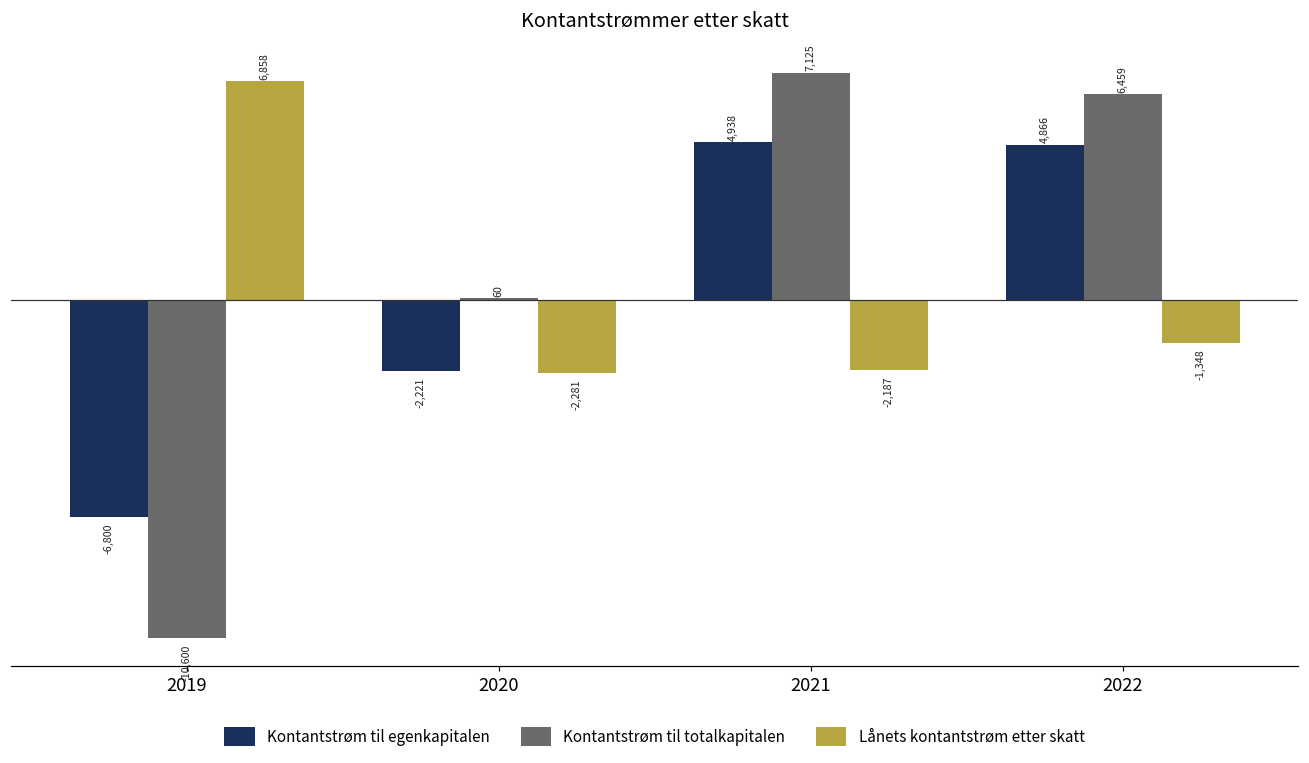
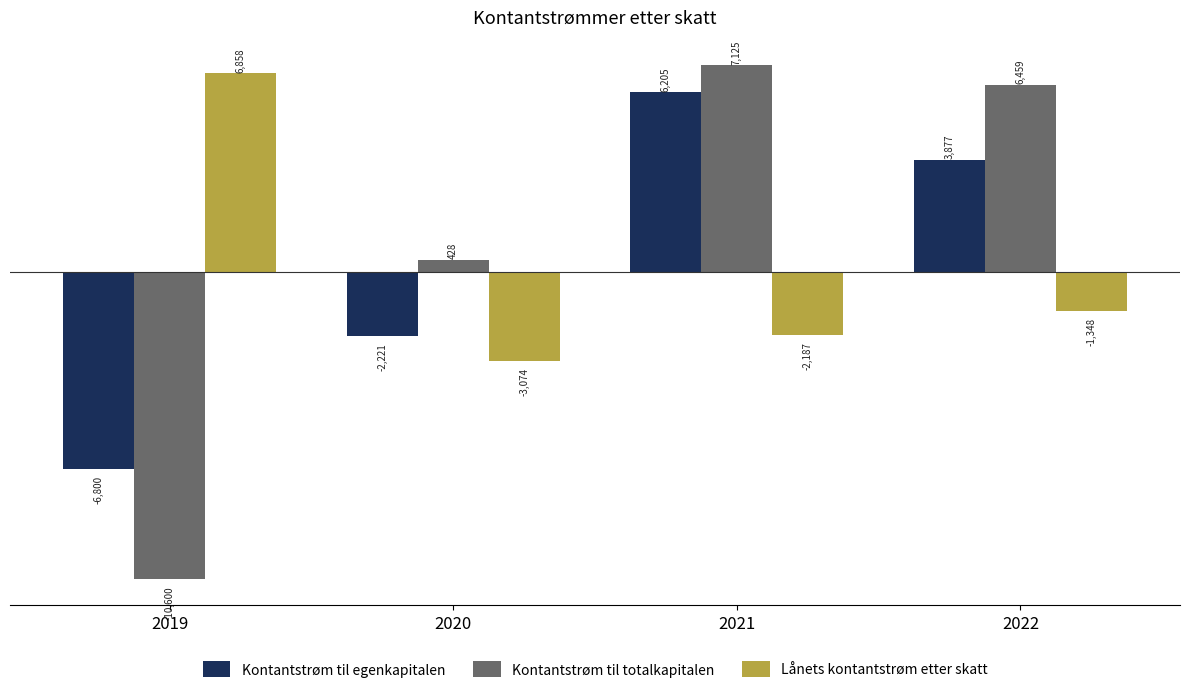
  {
    "Kontantstrøm til egenkapitalen": {
      "2019": "-6,800",
      "2020": "-2,221",
-     "2021": "4,938",
-     "2022": "4,866"
+     "2021": "6,205",
+     "2022": "3,877"
    },
    "Kontantstrøm til totalkapitalen": {
      "2019": "-10,600",
-     "2020": "60",
+     "2020": "428",
      "2021": "7,125",
      "2022": "6,459"
    },
    "Lånets kontantstrøm etter skatt": {
      "2019": "6,858",
-     "2020": "-2,281",
+     "2020": "-3,074",
      "2021": "-2,187",
      "2022": "-1,348"
    }
  }
